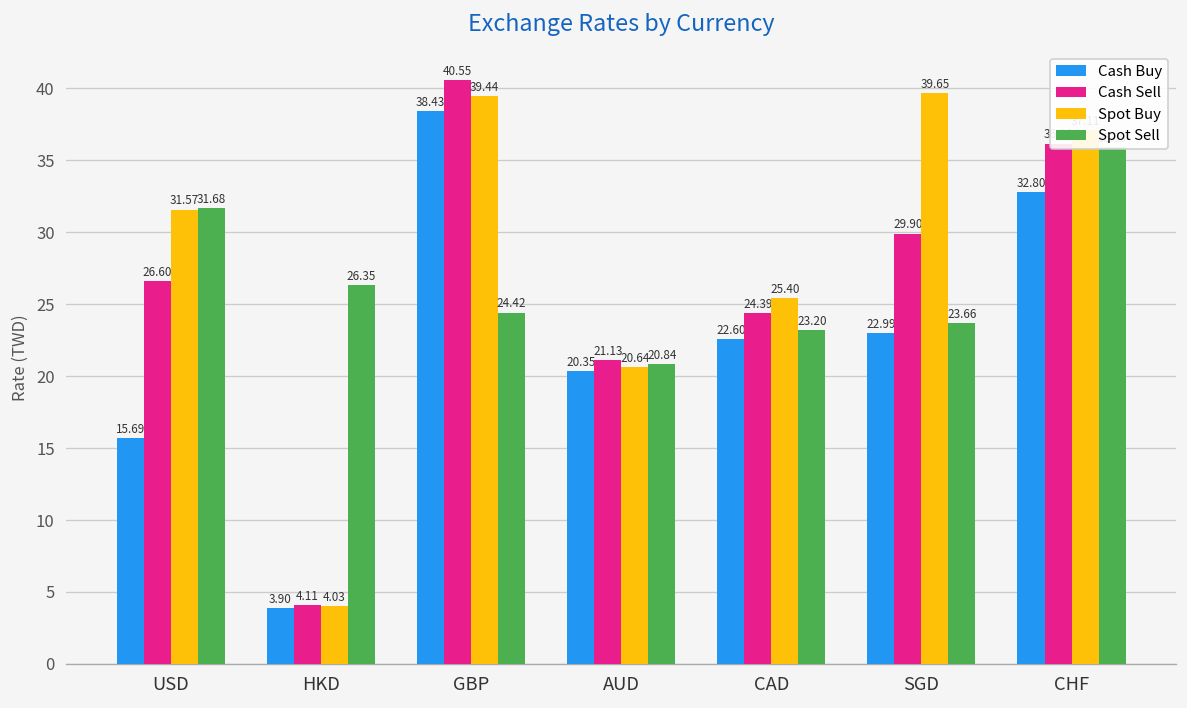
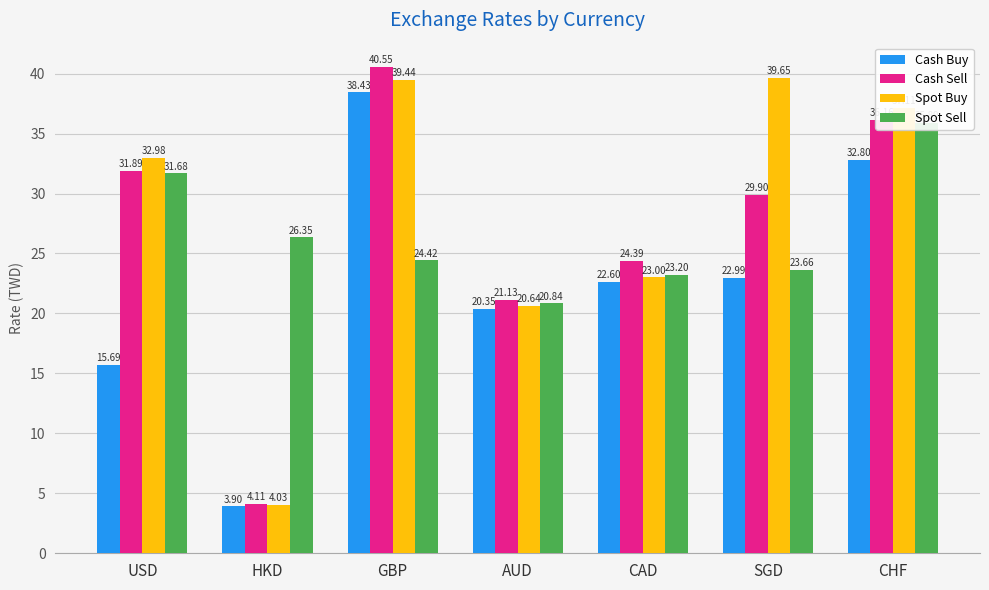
  {
    "Cash Buy": {
      "USD": 15.69,
      "HKD": 3.90,
      "GBP": 38.43,
      "AUD": 20.35,
      "CAD": 22.60,
      "SGD": 22.99,
      "CHF": 32.80
    },
    "Cash Sell": {
-     "USD": 26.60,
+     "USD": 31.89,
      "HKD": 4.11,
      "GBP": 40.55,
      "AUD": 21.13,
      "CAD": 24.39,
      "SGD": 29.90
    },
    "Spot Buy": {
-     "USD": 31.57,
+     "USD": 32.98,
      "HKD": 4.03,
      "GBP": 39.44,
      "AUD": 20.64,
-     "CAD": 25.40,
+     "CAD": 23.00,
      "SGD": 39.65
    },
    "Spot Sell": {
      "USD": 31.68,
      "HKD": 26.35,
      "GBP": 24.42,
      "AUD": 20.84,
      "CAD": 23.20,
      "SGD": 23.66
    }
  }
